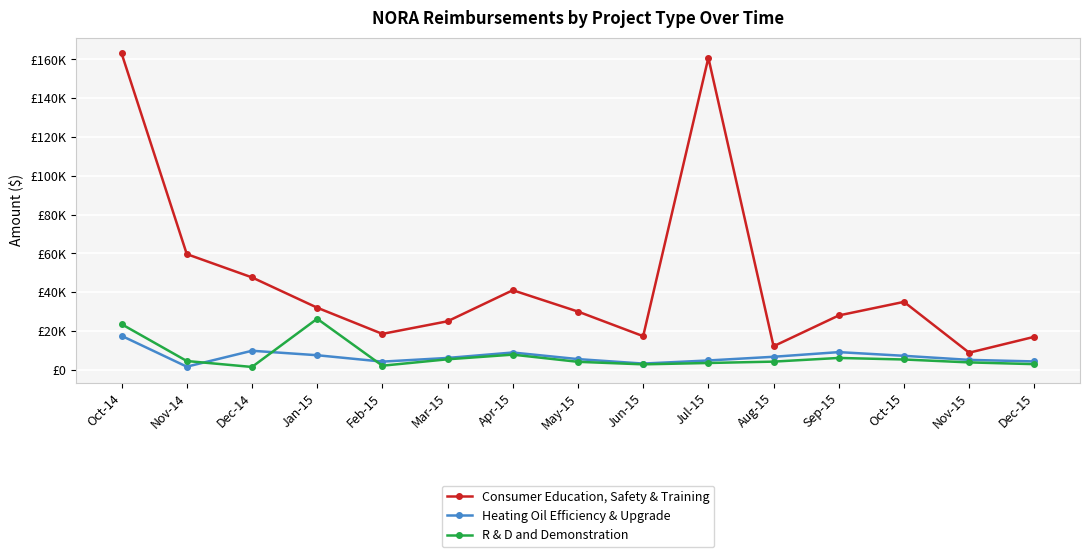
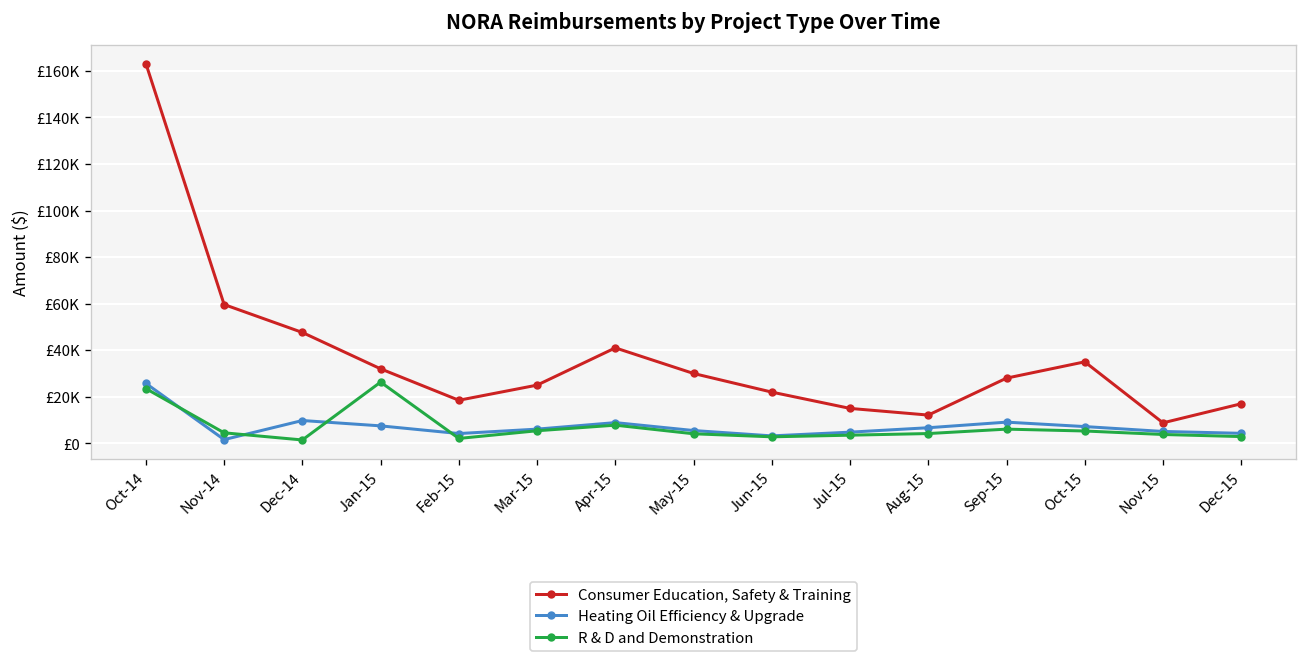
  {
    "Consumer Education, Safety & Training": {
      "Oct-14": "£163000",
      "Nov-14": "£60000",
      "Dec-14": "£48000",
      "Jan-15": "£32000",
      "Feb-15": "£19000",
      "Mar-15": "£25000",
      "Apr-15": "£41000",
      "May-15": "£30000",
-     "Jun-15": "£17000",
-     "Jul-15": "£161000",
+     "Jun-15": "£22000",
+     "Jul-15": "£15000",
      "Aug-15": "£12000",
      "Sep-15": "£28000",
      "Oct-15": "£35000",
      "Nov-15": "£9000",
      "Dec-15": "£17000"
    },
    "Heating Oil Efficiency & Upgrade": {
-     "Oct-14": "£18000",
+     "Oct-14": "£26000",
      "Nov-14": "£2000",
      "Dec-14": "£10000",
      "Jan-15": "£8000",
      "Feb-15": "£4000",
      "May-15": "£6000",
      "Aug-15": "£7000",
      "Sep-15": "£9000",
      "Oct-15": "£7000",
      "Dec-15": "£4000"
    },
    "R & D and Demonstration": {
      "Oct-14": "£24000",
      "Nov-14": "£5000",
      "Dec-14": "£1000",
      "Jan-15": "£26000",
      "Feb-15": "£2000",
      "May-15": "£4000",
      "Aug-15": "£4000",
      "Sep-15": "£6000",
      "Oct-15": "£5000",
      "Dec-15": "£3000"
    }
  }
